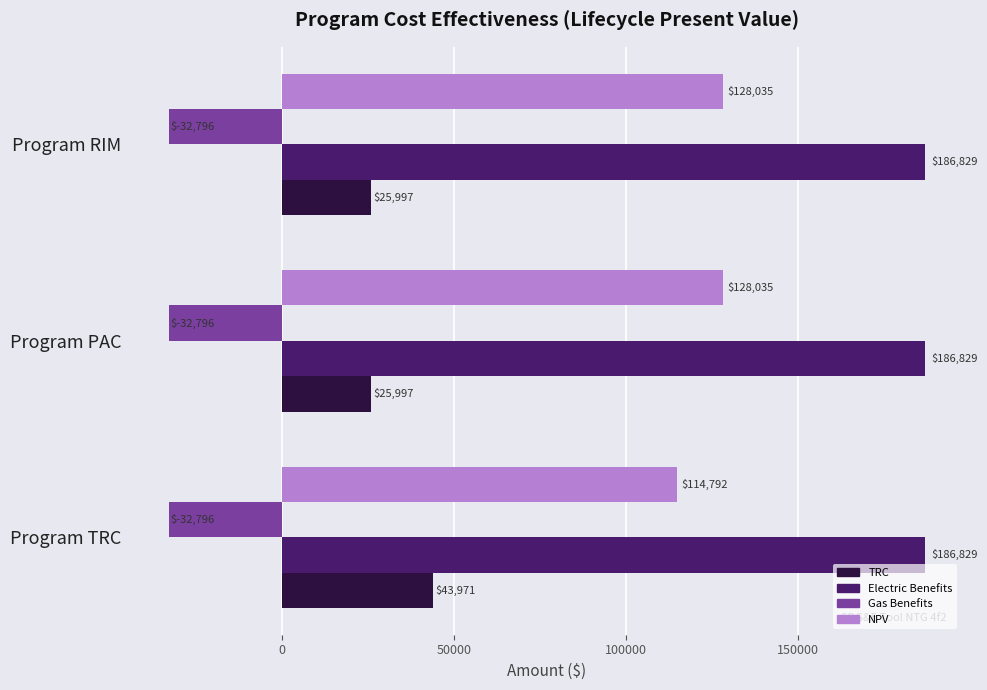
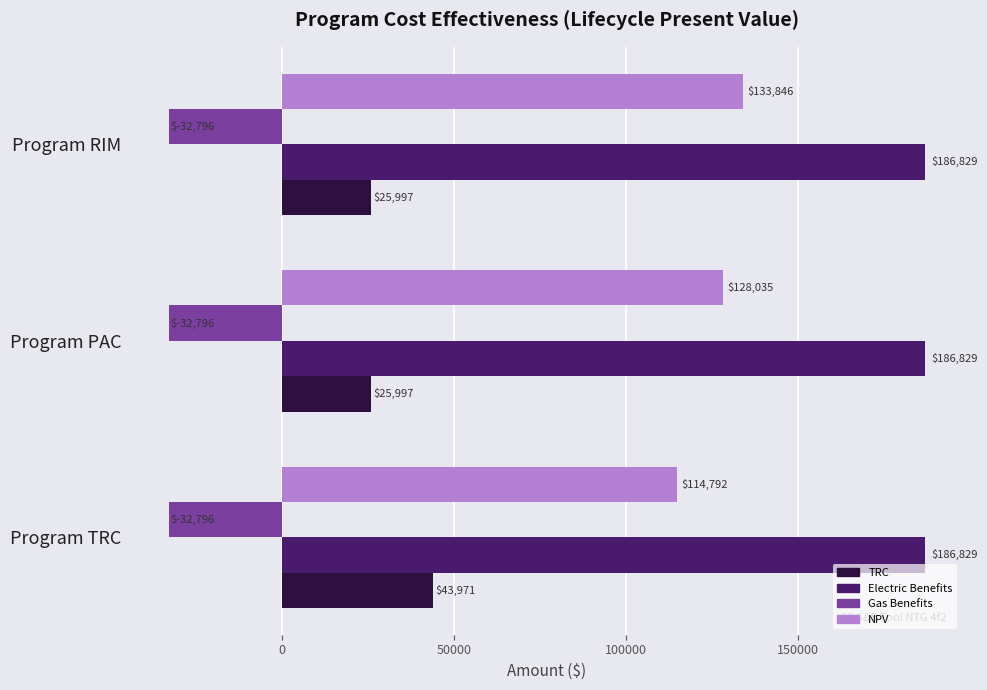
  {
    "Gas Benefits": {
      "Program RIM": "$-32,796",
      "Program PAC": "$-32,796",
      "Program TRC": "$-32,796"
    },
    "NPV": {
-     "Program RIM": "$128,035",
+     "Program RIM": "$133,846",
      "Program PAC": "$128,035",
      "Program TRC": "$114,792"
    }
  }
